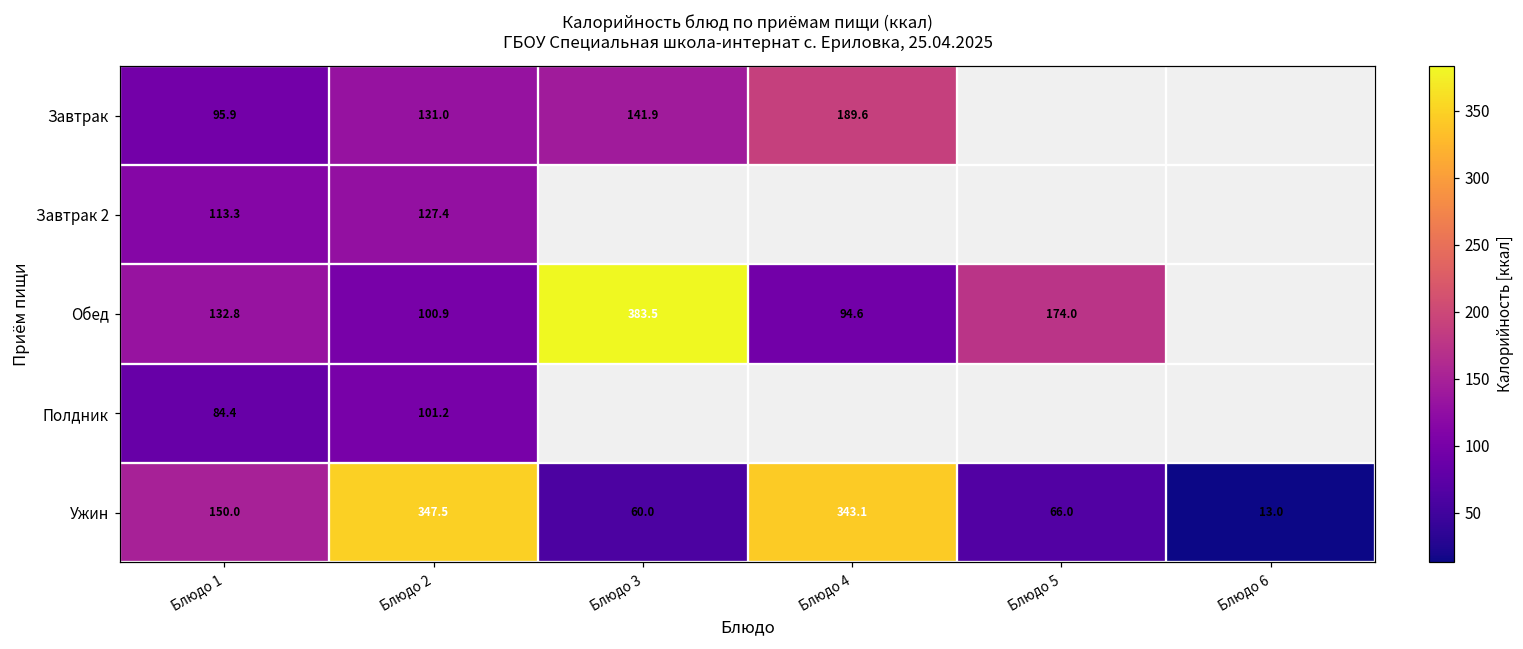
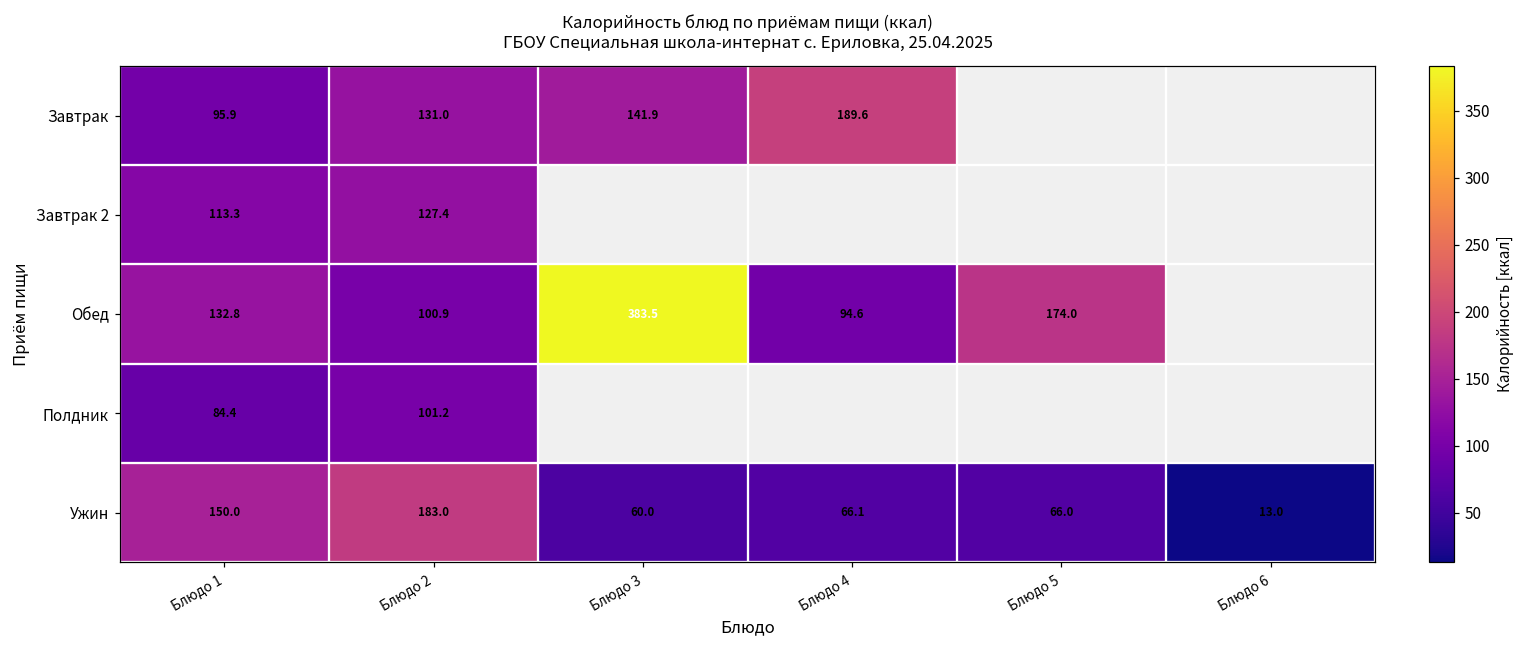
  {
    "Завтрак": {
      "Блюдо 1": 95.9,
      "Блюдо 2": 131.0,
      "Блюдо 3": 141.9,
      "Блюдо 4": 189.6
    },
    "Завтрак 2": {
      "Блюдо 1": 113.3,
      "Блюдо 2": 127.4
    },
    "Обед": {
      "Блюдо 1": 132.8,
      "Блюдо 2": 100.9,
      "Блюдо 3": 383.5,
      "Блюдо 4": 94.6,
      "Блюдо 5": 174.0
    },
    "Полдник": {
      "Блюдо 1": 84.4,
      "Блюдо 2": 101.2
    },
    "Ужин": {
      "Блюдо 1": 150.0,
-     "Блюдо 2": 347.5,
+     "Блюдо 2": 183.0,
      "Блюдо 3": 60.0,
-     "Блюдо 4": 343.1,
+     "Блюдо 4": 66.1,
      "Блюдо 5": 66.0,
      "Блюдо 6": 13.0
    }
  }
